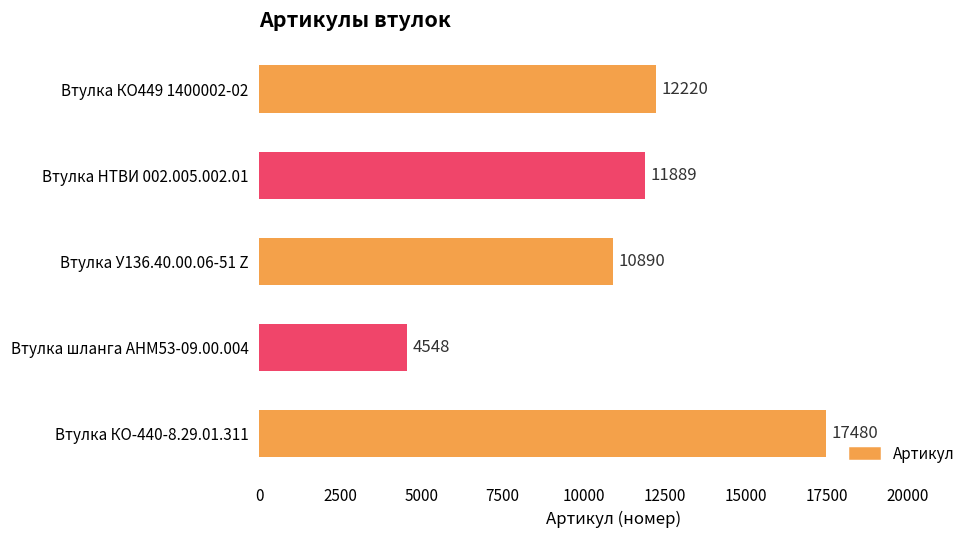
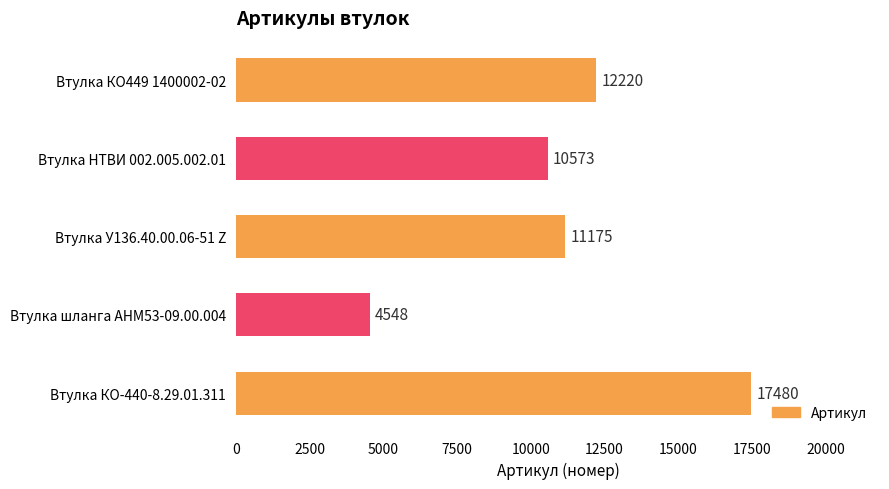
  {
    "Втулка КО449 1400002-02": 12220,
-   "Втулка НТВИ 002.005.002.01": 11889,
-   "Втулка У136.40.00.06-51 Z": 10890,
+   "Втулка НТВИ 002.005.002.01": 10573,
+   "Втулка У136.40.00.06-51 Z": 11175,
    "Втулка шланга АНМ53-09.00.004": 4548,
    "Втулка КО-440-8.29.01.311": 17480
  }
